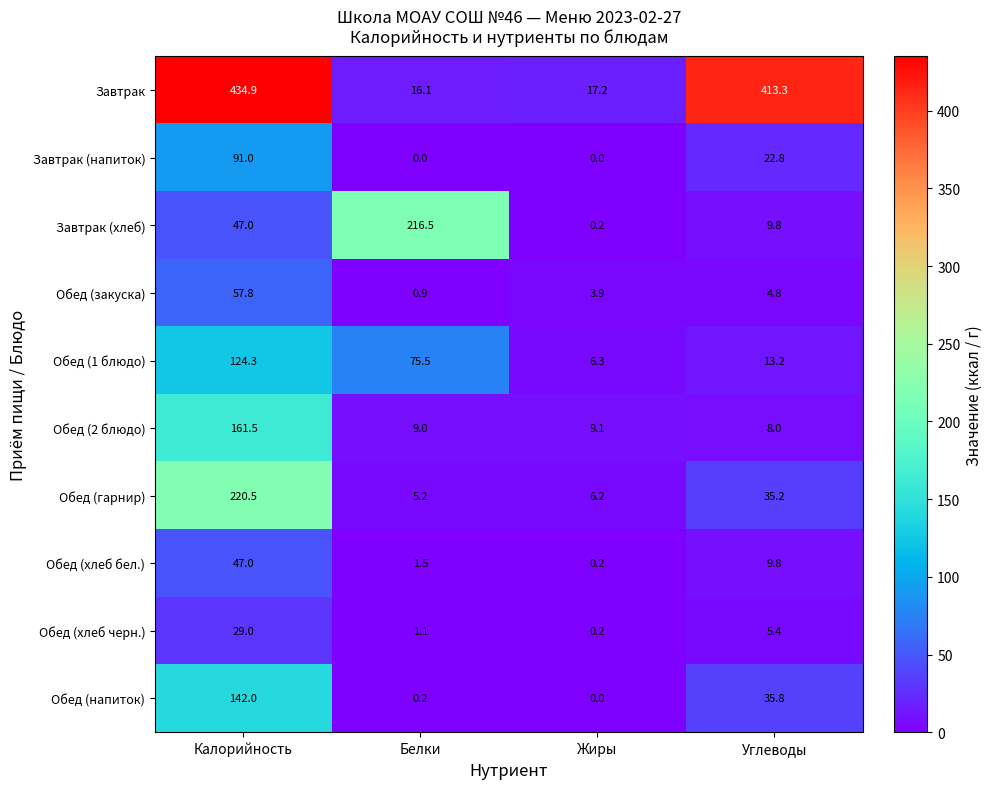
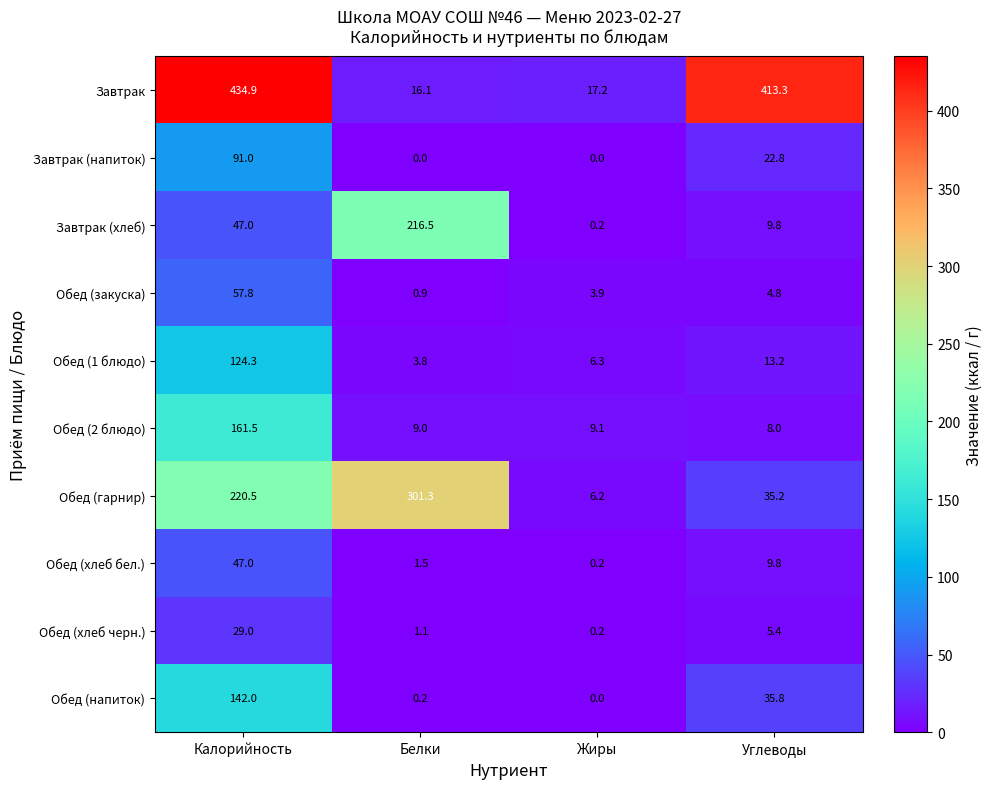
  {
    "Завтрак": {
      "Калорийность": 434.9,
      "Белки": 16.1,
      "Жиры": 17.2,
      "Углеводы": 413.3
    },
    "Завтрак (напиток)": {
      "Калорийность": 91.0,
      "Белки": 0.0,
      "Жиры": 0.0,
      "Углеводы": 22.8
    },
    "Завтрак (хлеб)": {
      "Калорийность": 47.0,
      "Белки": 216.5,
      "Жиры": 0.2,
      "Углеводы": 9.8
    },
    "Обед (закуска)": {
      "Калорийность": 57.8,
      "Белки": 0.9,
      "Жиры": 3.9,
      "Углеводы": 4.8
    },
    "Обед (1 блюдо)": {
      "Калорийность": 124.3,
-     "Белки": 75.5,
+     "Белки": 3.8,
      "Жиры": 6.3,
      "Углеводы": 13.2
    },
    "Обед (2 блюдо)": {
      "Калорийность": 161.5,
      "Белки": 9.0,
      "Жиры": 9.1,
      "Углеводы": 8.0
    },
    "Обед (гарнир)": {
      "Калорийность": 220.5,
-     "Белки": 5.2,
+     "Белки": 301.3,
      "Жиры": 6.2,
      "Углеводы": 35.2
    },
    "Обед (хлеб бел.)": {
      "Калорийность": 47.0,
      "Белки": 1.5,
      "Жиры": 0.2,
      "Углеводы": 9.8
    },
    "Обед (хлеб черн.)": {
      "Калорийность": 29.0,
      "Белки": 1.1,
      "Жиры": 0.2,
      "Углеводы": 5.4
    },
    "Обед (напиток)": {
      "Калорийность": 142.0,
      "Белки": 0.2,
      "Жиры": 0.0,
      "Углеводы": 35.8
    }
  }
